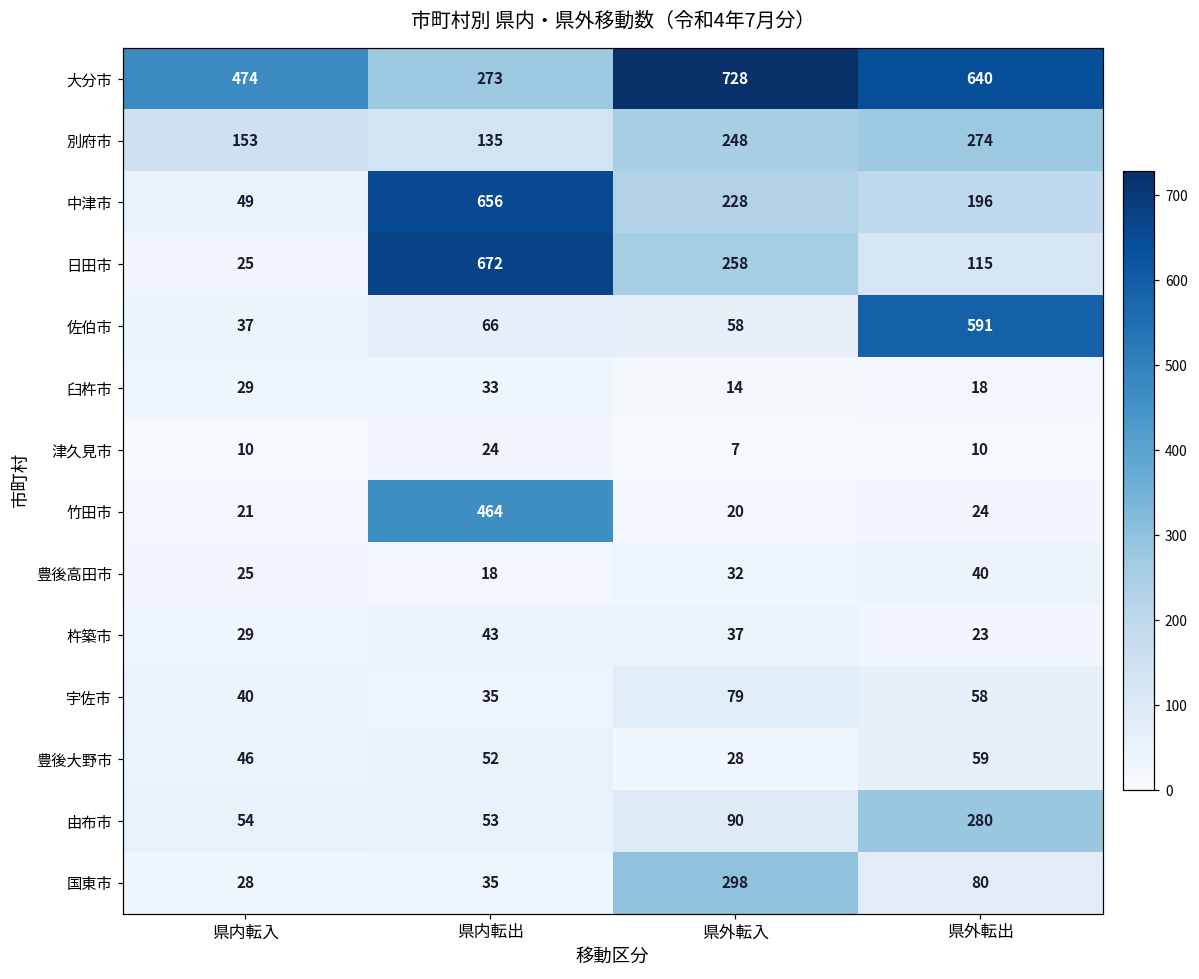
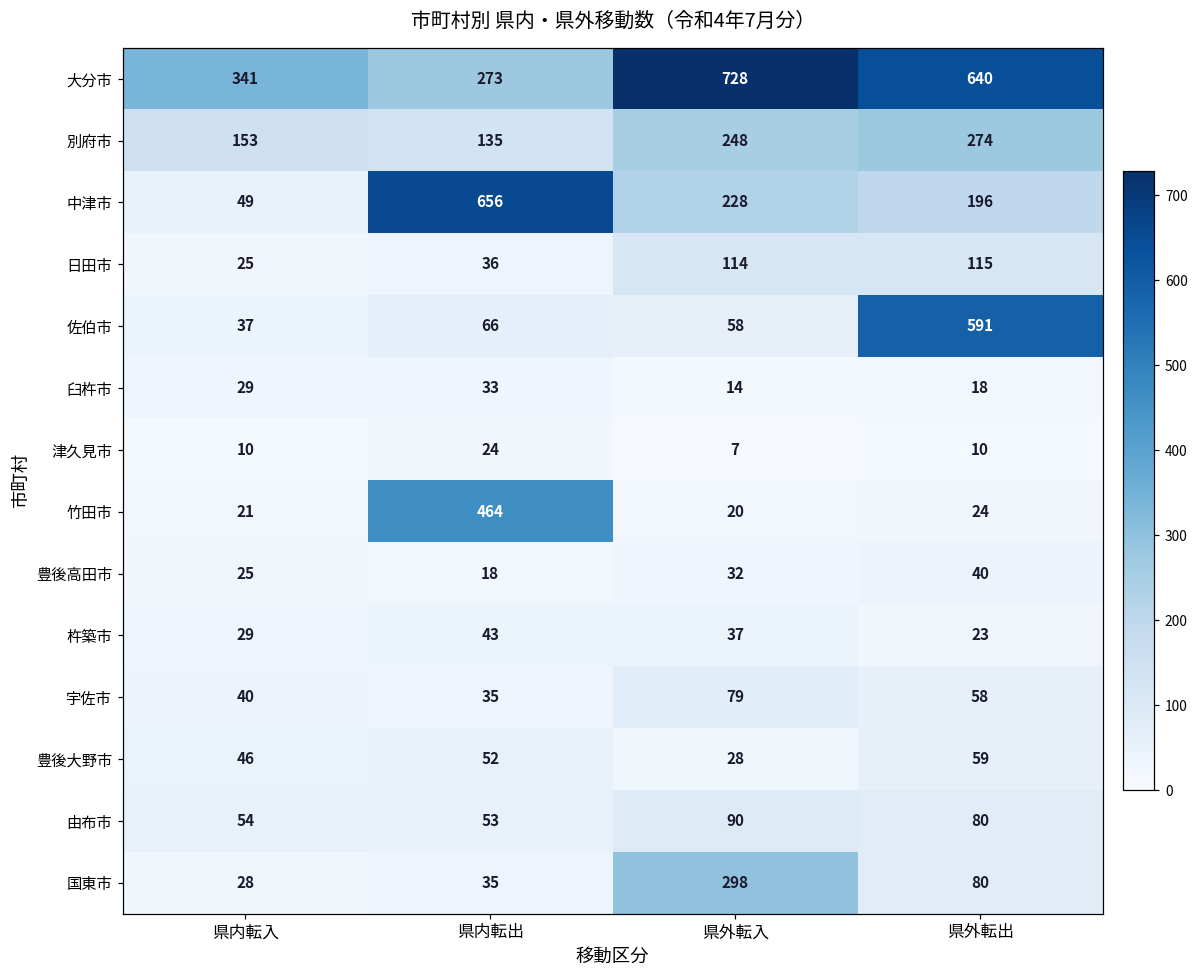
  {
    "大分市": {
-     "県内転入": 474,
+     "県内転入": 341,
      "県内転出": 273,
      "県外転入": 728,
      "県外転出": 640
    },
    "別府市": {
      "県内転入": 153,
      "県内転出": 135,
      "県外転入": 248,
      "県外転出": 274
    },
    "中津市": {
      "県内転入": 49,
      "県内転出": 656,
      "県外転入": 228,
      "県外転出": 196
    },
    "日田市": {
      "県内転入": 25,
-     "県内転出": 672,
-     "県外転入": 258,
+     "県内転出": 36,
+     "県外転入": 114,
      "県外転出": 115
    },
    "佐伯市": {
      "県内転入": 37,
      "県内転出": 66,
      "県外転入": 58,
      "県外転出": 591
    },
    "臼杵市": {
      "県内転入": 29,
      "県内転出": 33,
      "県外転入": 14,
      "県外転出": 18
    },
    "津久見市": {
      "県内転入": 10,
      "県内転出": 24,
      "県外転入": 7,
      "県外転出": 10
    },
    "竹田市": {
      "県内転入": 21,
      "県内転出": 464,
      "県外転入": 20,
      "県外転出": 24
    },
    "豊後高田市": {
      "県内転入": 25,
      "県内転出": 18,
      "県外転入": 32,
      "県外転出": 40
    },
    "杵築市": {
      "県内転入": 29,
      "県内転出": 43,
      "県外転入": 37,
      "県外転出": 23
    },
    "宇佐市": {
      "県内転入": 40,
      "県内転出": 35,
      "県外転入": 79,
      "県外転出": 58
    },
    "豊後大野市": {
      "県内転入": 46,
      "県内転出": 52,
      "県外転入": 28,
      "県外転出": 59
    },
    "由布市": {
      "県内転入": 54,
      "県内転出": 53,
      "県外転入": 90,
-     "県外転出": 280
+     "県外転出": 80
    },
    "国東市": {
      "県内転入": 28,
      "県内転出": 35,
      "県外転入": 298,
      "県外転出": 80
    }
  }
